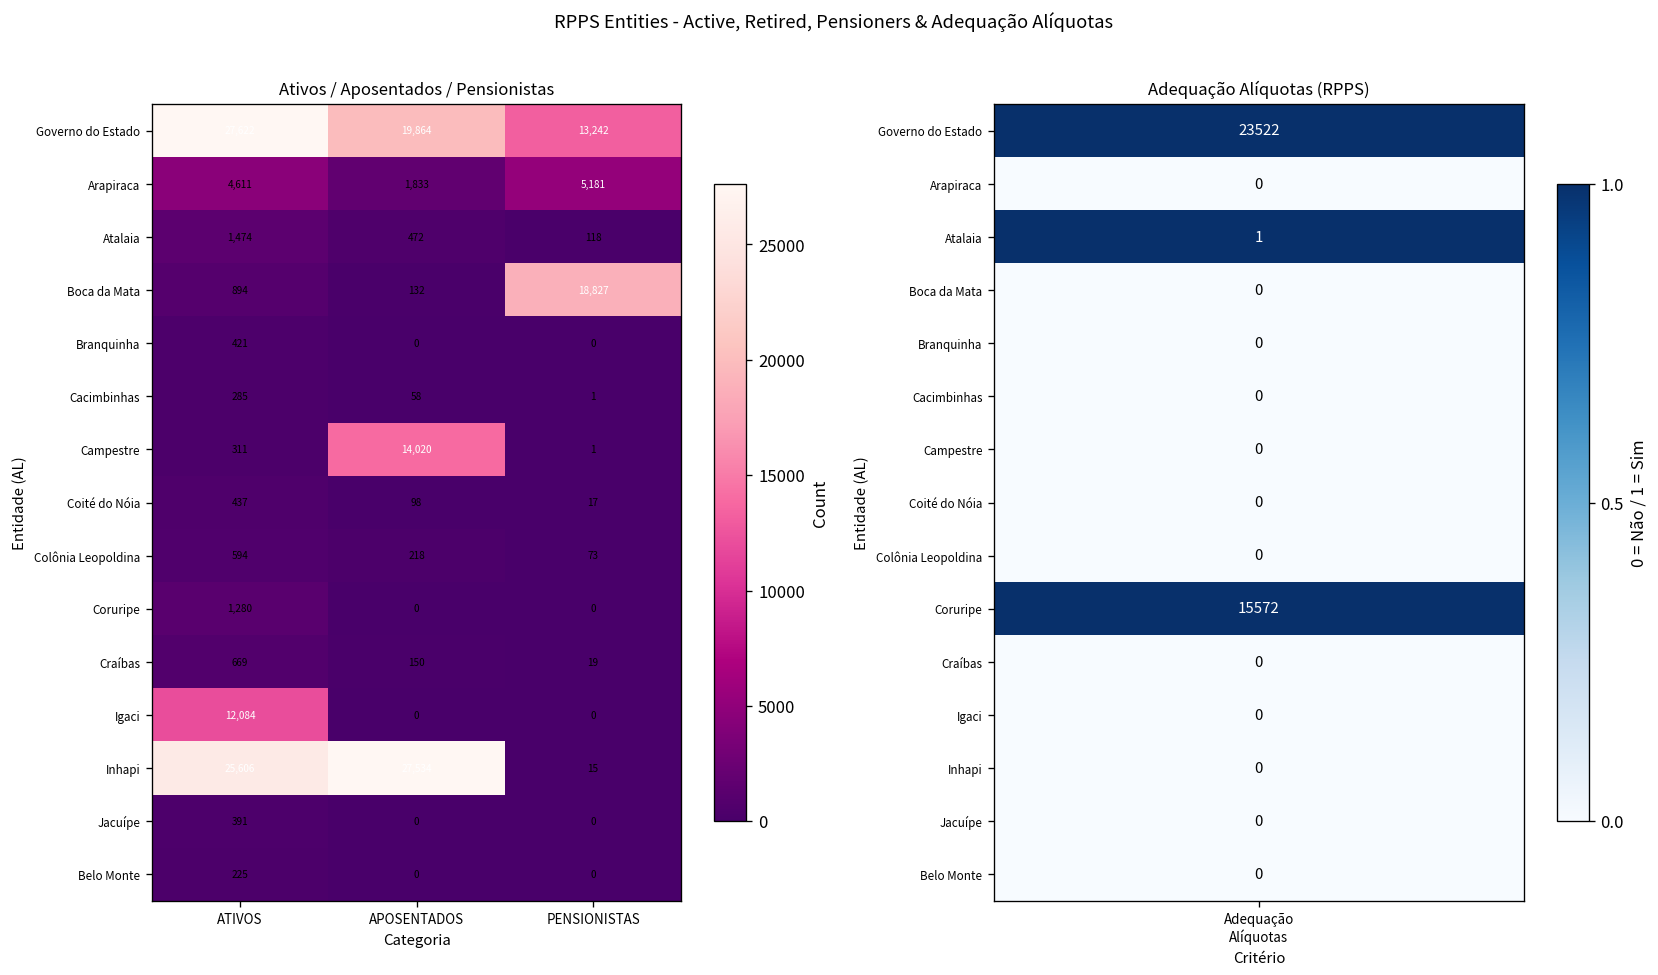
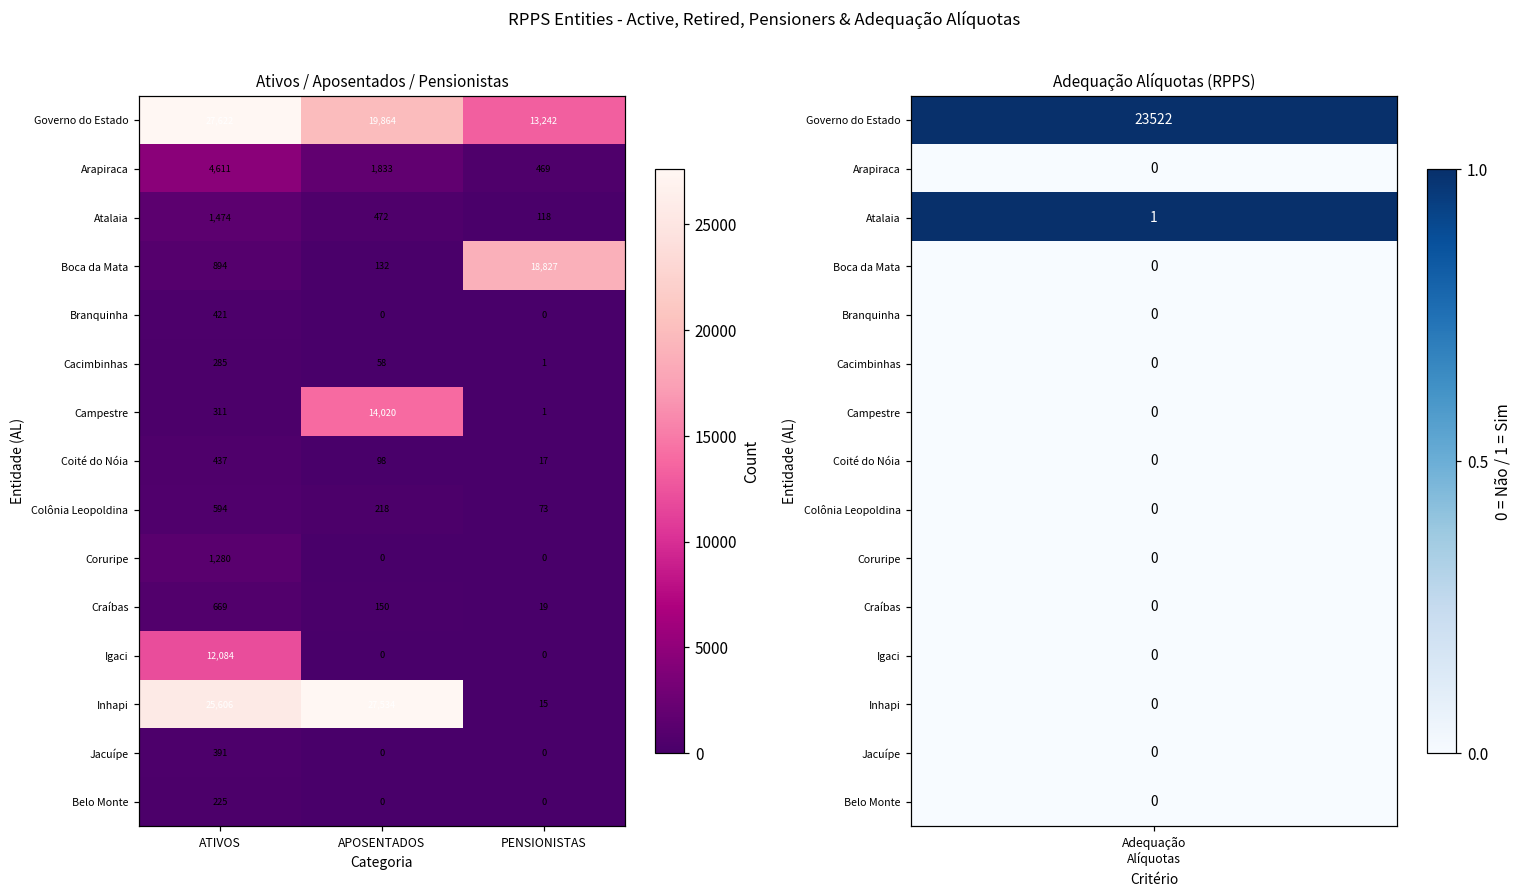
  {
    "Ativos / Aposentados / Pensionistas": {
      "Governo do Estado": {
        "APOSENTADOS": "19,864",
        "PENSIONISTAS": "13,242"
      },
      "Arapiraca": {
        "ATIVOS": "4,611",
        "APOSENTADOS": "1,833",
-       "PENSIONISTAS": "5,181"
+       "PENSIONISTAS": "469"
      },
      "Atalaia": {
        "ATIVOS": "1,474",
        "APOSENTADOS": "472",
        "PENSIONISTAS": "118"
      },
      "Boca da Mata": {
        "ATIVOS": "894",
        "APOSENTADOS": "132",
        "PENSIONISTAS": "18,827"
      },
      "Branquinha": {
        "ATIVOS": "421",
        "APOSENTADOS": "0",
        "PENSIONISTAS": "0"
      },
      "Cacimbinhas": {
        "ATIVOS": "285",
        "APOSENTADOS": "58",
        "PENSIONISTAS": "1"
      },
      "Campestre": {
        "ATIVOS": "311",
        "APOSENTADOS": "14,020",
        "PENSIONISTAS": "1"
      },
      "Coité do Nóia": {
        "ATIVOS": "437",
        "APOSENTADOS": "98",
        "PENSIONISTAS": "17"
      },
      "Colônia Leopoldina": {
        "ATIVOS": "594",
        "APOSENTADOS": "218",
        "PENSIONISTAS": "73"
      },
      "Coruripe": {
        "ATIVOS": "1,280",
        "APOSENTADOS": "0",
        "PENSIONISTAS": "0"
      },
      "Craíbas": {
        "ATIVOS": "669",
        "APOSENTADOS": "150",
        "PENSIONISTAS": "19"
      },
      "Igaci": {
        "ATIVOS": "12,084",
        "APOSENTADOS": "0",
        "PENSIONISTAS": "0"
      },
      "Inhapi": {
        "PENSIONISTAS": "15"
      },
      "Jacuípe": {
        "ATIVOS": "391",
        "APOSENTADOS": "0",
        "PENSIONISTAS": "0"
      },
      "Belo Monte": {
        "ATIVOS": "225",
        "APOSENTADOS": "0",
        "PENSIONISTAS": "0"
      }
    },
    "Adequação Alíquotas (RPPS)": {
      "Governo do Estado": {
        "Adequação Alíquotas": "23522"
      },
      "Arapiraca": {
        "Adequação Alíquotas": "0"
      },
      "Atalaia": {
        "Adequação Alíquotas": "1"
      },
      "Boca da Mata": {
        "Adequação Alíquotas": "0"
      },
      "Branquinha": {
        "Adequação Alíquotas": "0"
      },
      "Cacimbinhas": {
        "Adequação Alíquotas": "0"
      },
      "Campestre": {
        "Adequação Alíquotas": "0"
      },
      "Coité do Nóia": {
        "Adequação Alíquotas": "0"
      },
      "Colônia Leopoldina": {
        "Adequação Alíquotas": "0"
      },
      "Coruripe": {
-       "Adequação Alíquotas": "15572"
+       "Adequação Alíquotas": "0"
      },
      "Craíbas": {
        "Adequação Alíquotas": "0"
      },
      "Igaci": {
        "Adequação Alíquotas": "0"
      },
      "Inhapi": {
        "Adequação Alíquotas": "0"
      },
      "Jacuípe": {
        "Adequação Alíquotas": "0"
      },
      "Belo Monte": {
        "Adequação Alíquotas": "0"
      }
    }
  }
